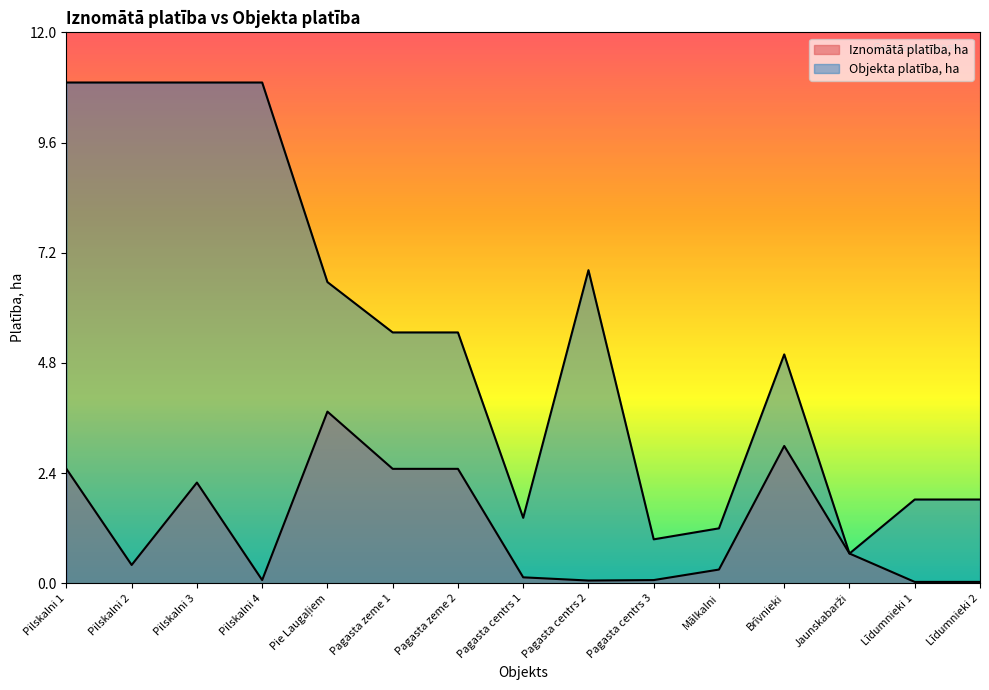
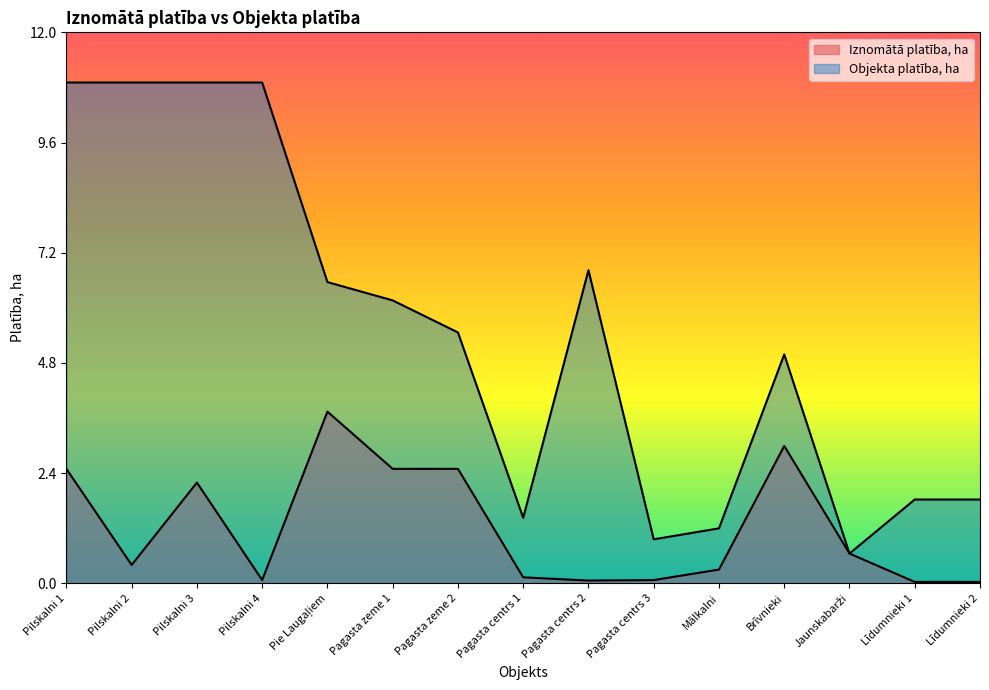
  {
    "Iznomātā platība, ha": {
      "Pilskalni 1": 2.5,
      "Pilskalni 2": 0.4,
      "Pilskalni 3": 2.2,
      "Pilskalni 4": 0.1,
      "Pie Laugaļiem": 3.8,
      "Pagasta zeme 1": 2.5,
      "Pagasta zeme 2": 2.5,
      "Pagasta centrs 1": 0.1,
      "Pagasta centrs 2": 0.1,
      "Pagasta centrs 3": 0.1,
      "Mālkalni": 0.3,
      "Brīvnieki": 3.0,
      "Līdumnieki 1": 0.0,
      "Līdumnieki 2": 0.0
    },
    "Objekta platība, ha": {
      "Pilskalni 1": 10.9,
      "Pilskalni 2": 10.9,
      "Pilskalni 3": 10.9,
      "Pilskalni 4": 10.9,
      "Pie Laugaļiem": 6.6,
-     "Pagasta zeme 1": 5.5,
+     "Pagasta zeme 1": 6.2,
      "Pagasta zeme 2": 5.5,
      "Pagasta centrs 1": 1.4,
      "Pagasta centrs 2": 6.8,
      "Pagasta centrs 3": 1.0,
      "Mālkalni": 1.2,
      "Brīvnieki": 5.0,
      "Līdumnieki 1": 1.8,
      "Līdumnieki 2": 1.8
    }
  }
